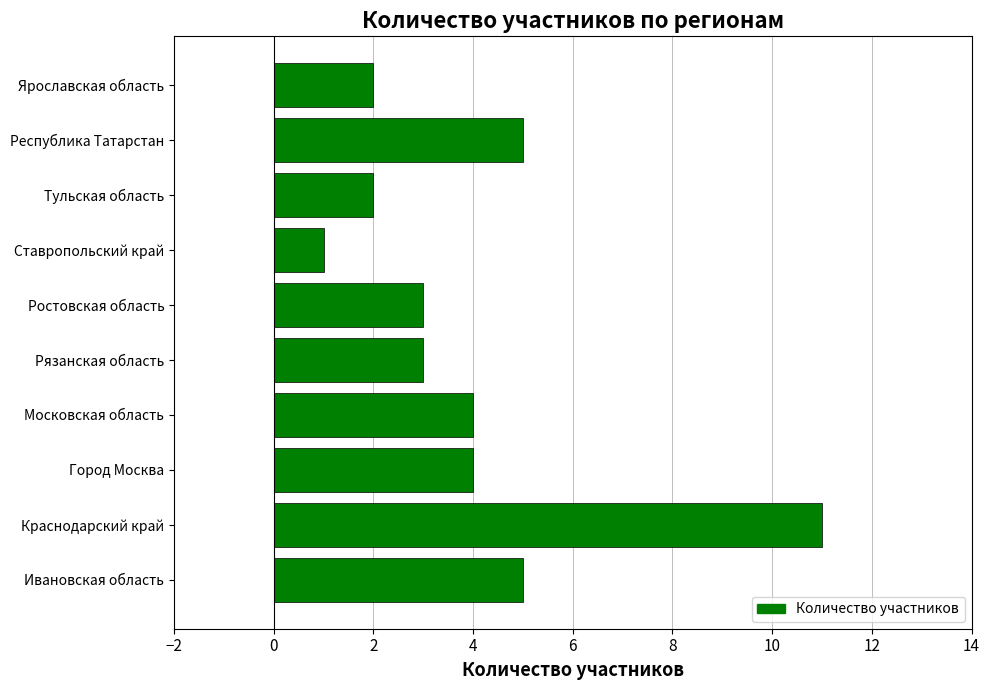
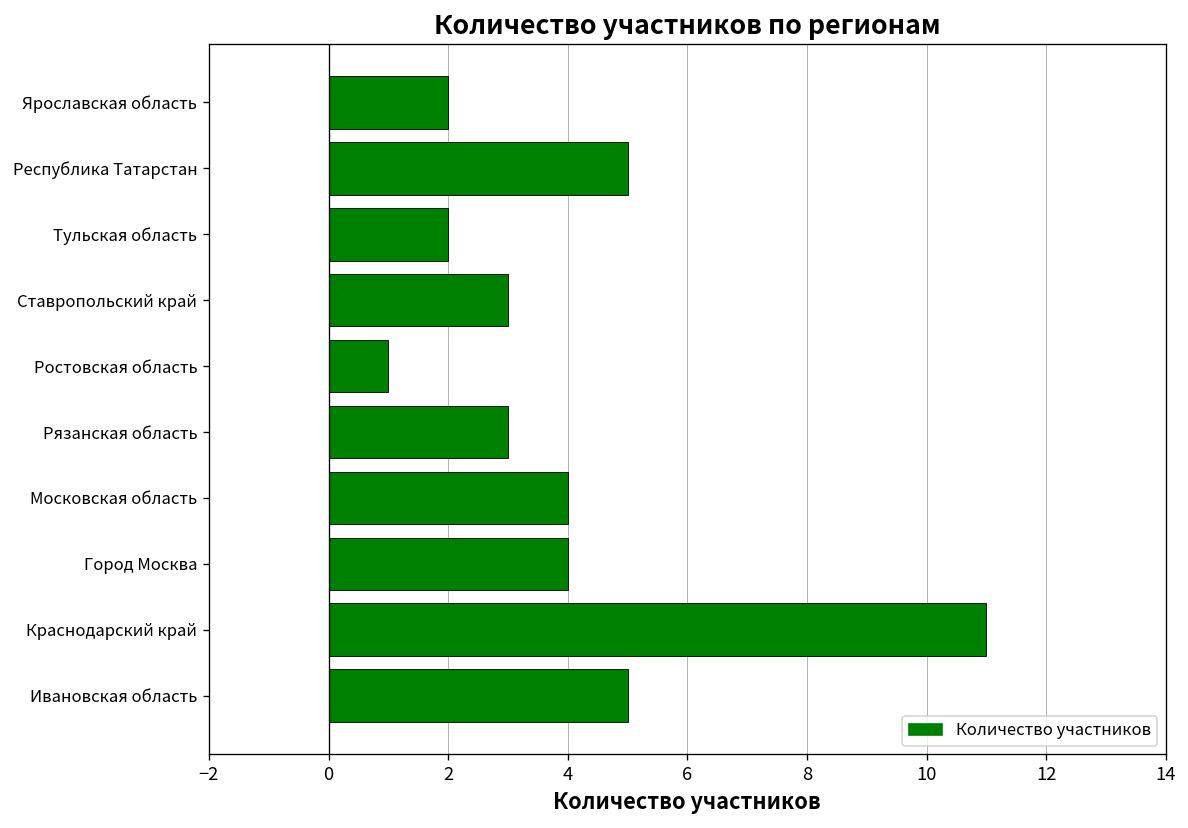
  {
    "Ярославская область": 2,
    "Республика Татарстан": 5,
    "Тульская область": 2,
-   "Ставропольский край": 1,
-   "Ростовская область": 3,
+   "Ставропольский край": 3,
+   "Ростовская область": 1,
    "Рязанская область": 3,
    "Московская область": 4,
    "Город Москва": 4,
    "Краснодарский край": 11,
    "Ивановская область": 5
  }
